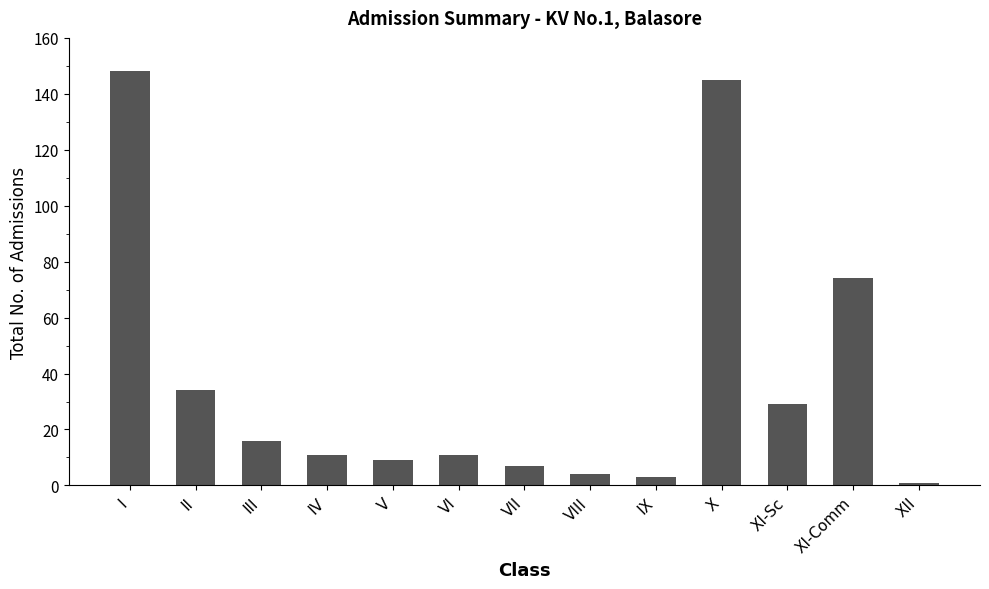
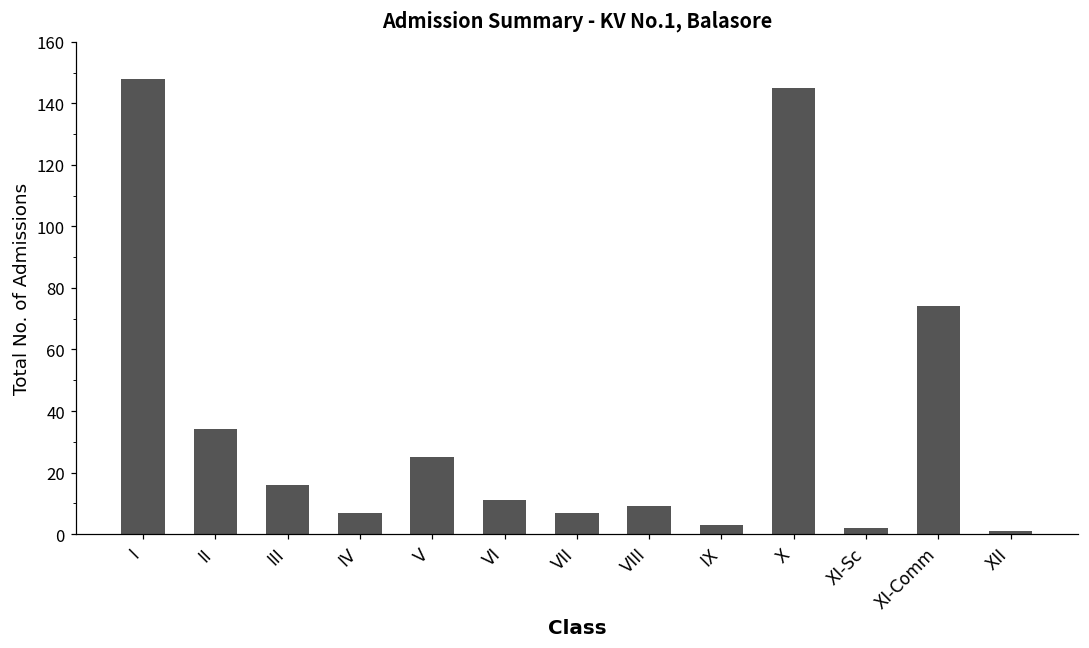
  {
    "I": 148,
    "II": 34,
    "III": 16,
-   "IV": 11,
-   "V": 9,
+   "IV": 7,
+   "V": 25,
    "VI": 11,
    "VII": 7,
-   "VIII": 4,
+   "VIII": 9,
    "IX": 3,
    "X": 145,
-   "XI-Sc": 29,
+   "XI-Sc": 2,
    "XI-Comm": 74,
    "XII": 1
  }
